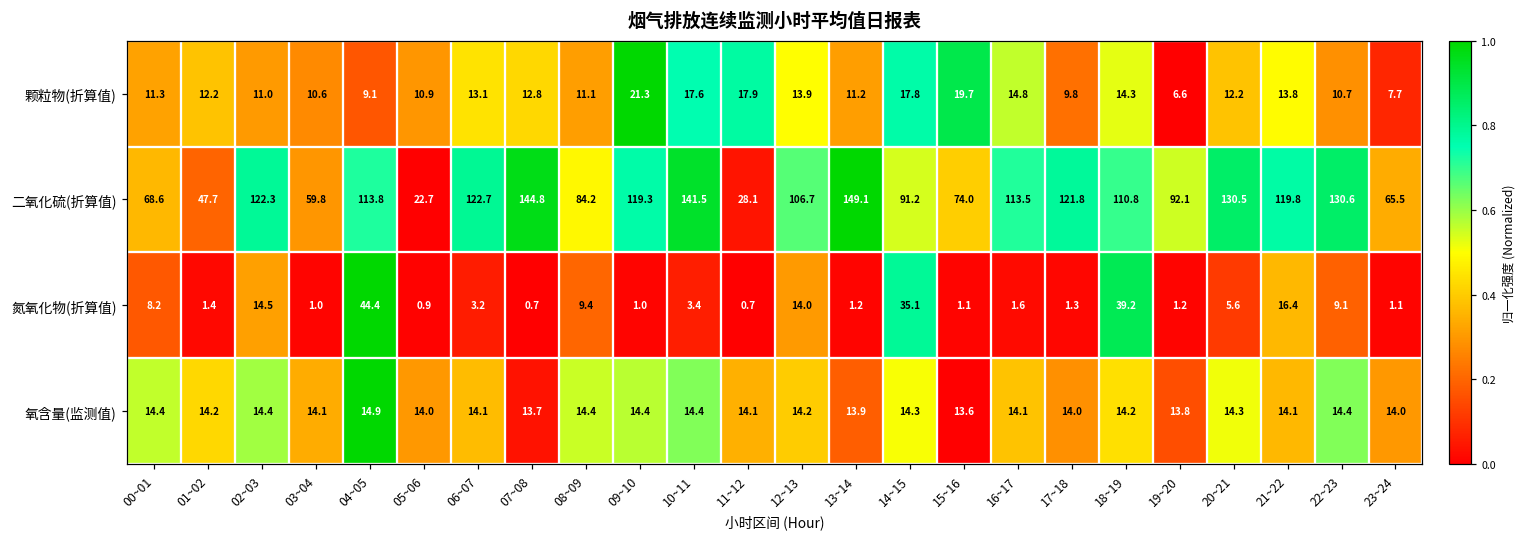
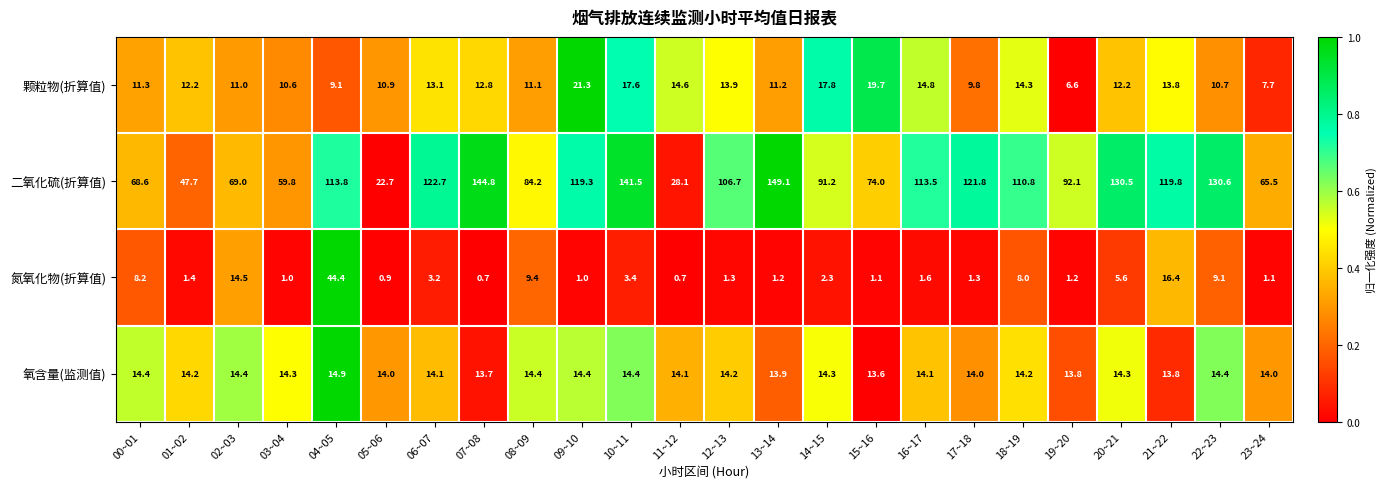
  {
    "颗粒物(折算值)": {
      "00~01": 11.3,
      "01~02": 12.2,
      "02~03": 11.0,
      "03~04": 10.6,
      "04~05": 9.1,
      "05~06": 10.9,
      "06~07": 13.1,
      "07~08": 12.8,
      "08~09": 11.1,
      "09~10": 21.3,
      "10~11": 17.6,
-     "11~12": 17.9,
+     "11~12": 14.6,
      "12~13": 13.9,
      "13~14": 11.2,
      "14~15": 17.8,
      "15~16": 19.7,
      "16~17": 14.8,
      "17~18": 9.8,
      "18~19": 14.3,
      "19~20": 6.6,
      "20~21": 12.2,
      "21~22": 13.8,
      "22~23": 10.7,
      "23~24": 7.7
    },
    "二氧化硫(折算值)": {
      "00~01": 68.6,
      "01~02": 47.7,
-     "02~03": 122.3,
+     "02~03": 69.0,
      "03~04": 59.8,
      "04~05": 113.8,
      "05~06": 22.7,
      "06~07": 122.7,
      "07~08": 144.8,
      "08~09": 84.2,
      "09~10": 119.3,
      "10~11": 141.5,
      "11~12": 28.1,
      "12~13": 106.7,
      "13~14": 149.1,
      "14~15": 91.2,
      "15~16": 74.0,
      "16~17": 113.5,
      "17~18": 121.8,
      "18~19": 110.8,
      "19~20": 92.1,
      "20~21": 130.5,
      "21~22": 119.8,
      "22~23": 130.6,
      "23~24": 65.5
    },
    "氮氧化物(折算值)": {
      "00~01": 8.2,
      "01~02": 1.4,
      "02~03": 14.5,
      "03~04": 1.0,
      "04~05": 44.4,
      "05~06": 0.9,
      "06~07": 3.2,
      "07~08": 0.7,
      "08~09": 9.4,
      "09~10": 1.0,
      "10~11": 3.4,
      "11~12": 0.7,
-     "12~13": 14.0,
+     "12~13": 1.3,
      "13~14": 1.2,
-     "14~15": 35.1,
+     "14~15": 2.3,
      "15~16": 1.1,
      "16~17": 1.6,
      "17~18": 1.3,
-     "18~19": 39.2,
+     "18~19": 8.0,
      "19~20": 1.2,
      "20~21": 5.6,
      "21~22": 16.4,
      "22~23": 9.1,
      "23~24": 1.1
    },
    "氧含量(监测值)": {
      "00~01": 14.4,
      "01~02": 14.2,
      "02~03": 14.4,
-     "03~04": 14.1,
+     "03~04": 14.3,
      "04~05": 14.9,
      "05~06": 14.0,
      "06~07": 14.1,
      "07~08": 13.7,
      "08~09": 14.4,
      "09~10": 14.4,
      "10~11": 14.4,
      "11~12": 14.1,
      "12~13": 14.2,
      "13~14": 13.9,
      "14~15": 14.3,
      "15~16": 13.6,
      "16~17": 14.1,
      "17~18": 14.0,
      "18~19": 14.2,
      "19~20": 13.8,
      "20~21": 14.3,
-     "21~22": 14.1,
+     "21~22": 13.8,
      "22~23": 14.4,
      "23~24": 14.0
    }
  }
